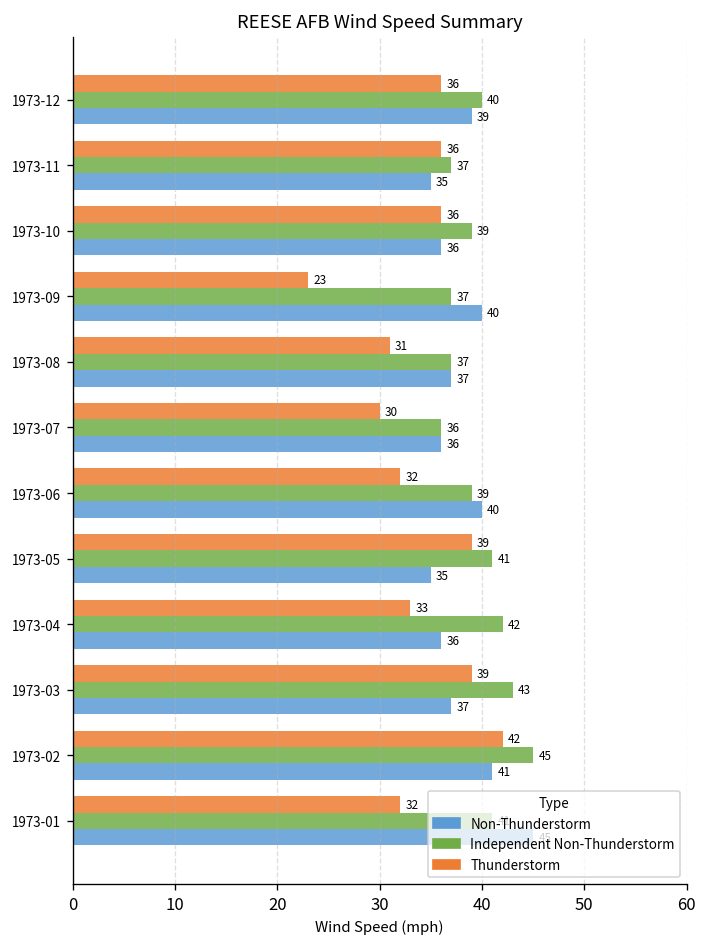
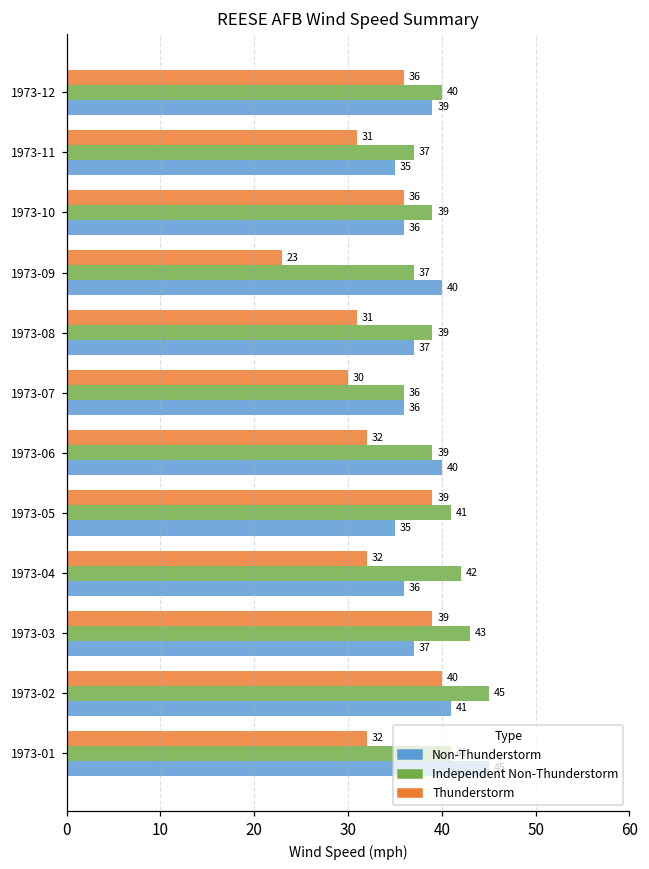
  {
    "Non-Thunderstorm": {
      "1973-12": 39,
      "1973-11": 35,
      "1973-10": 36,
      "1973-09": 40,
      "1973-08": 37,
      "1973-07": 36,
      "1973-06": 40,
      "1973-05": 35,
      "1973-04": 36,
      "1973-03": 37,
      "1973-02": 41
    },
    "Independent Non-Thunderstorm": {
      "1973-12": 40,
      "1973-11": 37,
      "1973-10": 39,
      "1973-09": 37,
-     "1973-08": 37,
+     "1973-08": 39,
      "1973-07": 36,
      "1973-06": 39,
      "1973-05": 41,
      "1973-04": 42,
      "1973-03": 43,
      "1973-02": 45
    },
    "Thunderstorm": {
      "1973-12": 36,
-     "1973-11": 36,
+     "1973-11": 31,
      "1973-10": 36,
      "1973-09": 23,
      "1973-08": 31,
      "1973-07": 30,
      "1973-06": 32,
      "1973-05": 39,
-     "1973-04": 33,
+     "1973-04": 32,
      "1973-03": 39,
-     "1973-02": 42,
+     "1973-02": 40,
      "1973-01": 32
    }
  }
